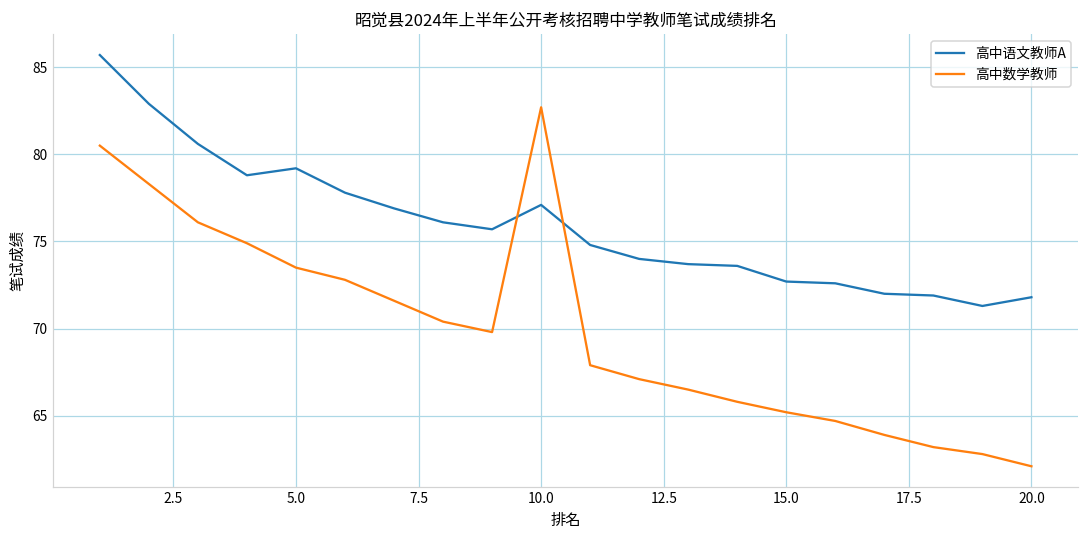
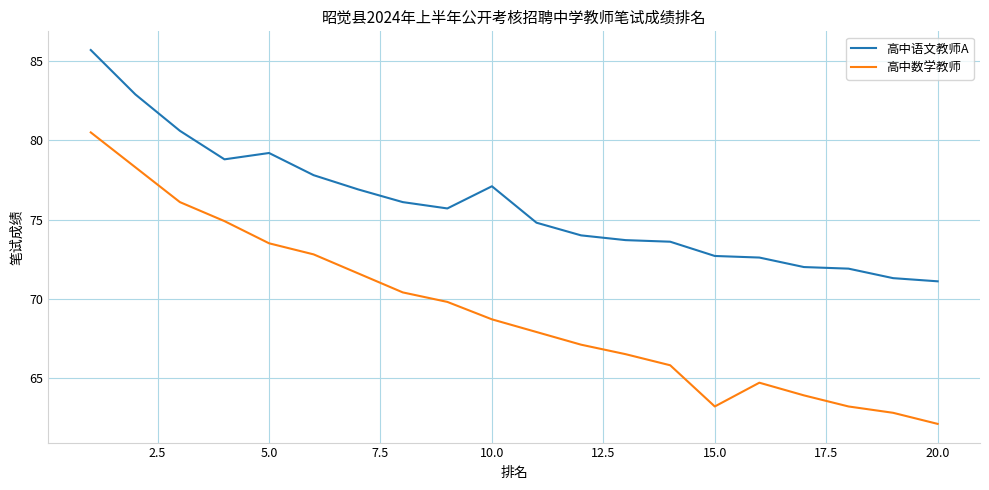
  {
    "高中语文教师A": {
      "5.0": 79.2,
      "10.0": 77.1,
      "15.0": 72.7,
-     "20.0": 71.8
+     "20.0": 71.1
    },
    "高中数学教师": {
      "5.0": 73.5,
-     "10.0": 82.7,
-     "15.0": 65.2,
+     "10.0": 68.7,
+     "15.0": 63.2,
      "20.0": 62.1
    }
  }
